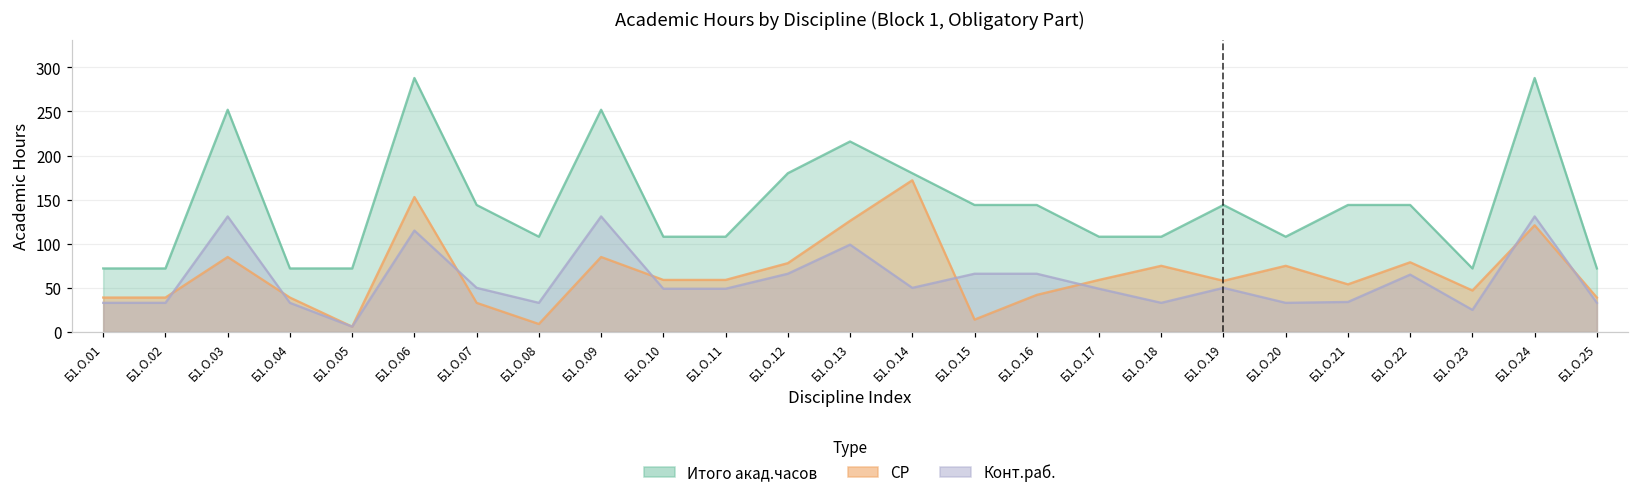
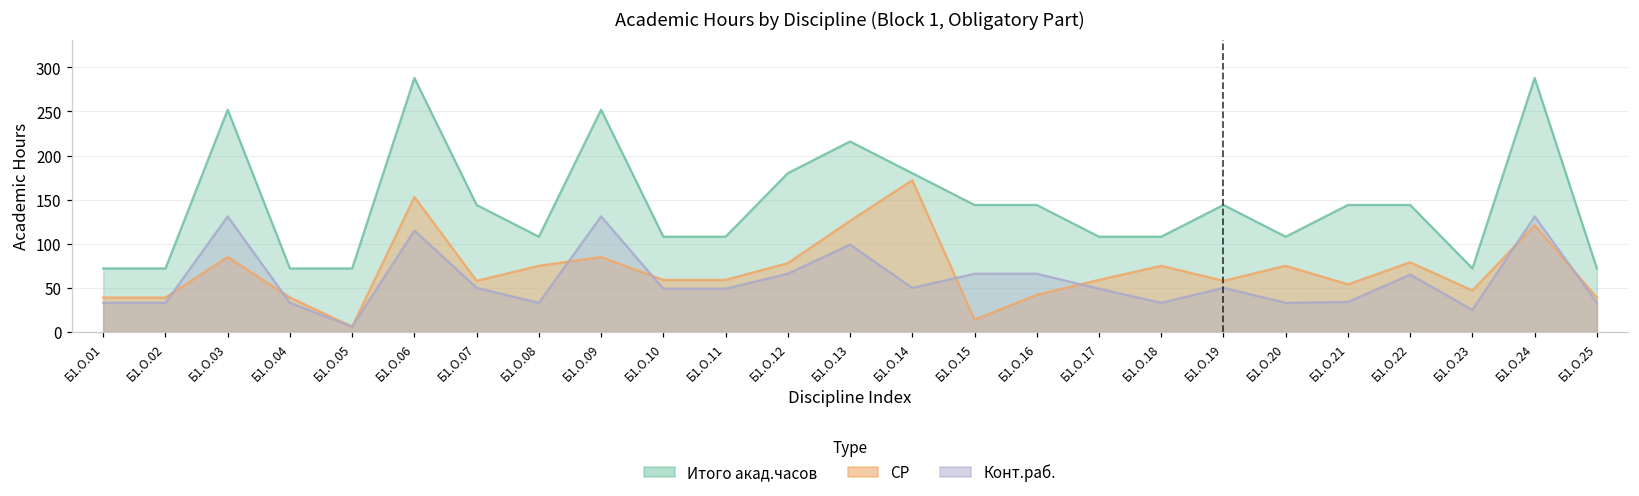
  {
    "СР": {
      "Б1.О.01": 40,
      "Б1.О.02": 40,
      "Б1.О.03": 90,
      "Б1.О.04": 40,
      "Б1.О.06": 150,
-     "Б1.О.07": 30,
-     "Б1.О.08": 10,
+     "Б1.О.07": 60,
+     "Б1.О.08": 80,
      "Б1.О.09": 90,
      "Б1.О.10": 60,
      "Б1.О.11": 60,
      "Б1.О.12": 80,
      "Б1.О.13": 130,
      "Б1.О.14": 170,
      "Б1.О.15": 10,
      "Б1.О.16": 40,
      "Б1.О.17": 60,
      "Б1.О.18": 80,
      "Б1.О.19": 60,
      "Б1.О.20": 80,
      "Б1.О.21": 50,
      "Б1.О.22": 80,
      "Б1.О.23": 50,
      "Б1.О.24": 120,
      "Б1.О.25": 40
    }
  }
